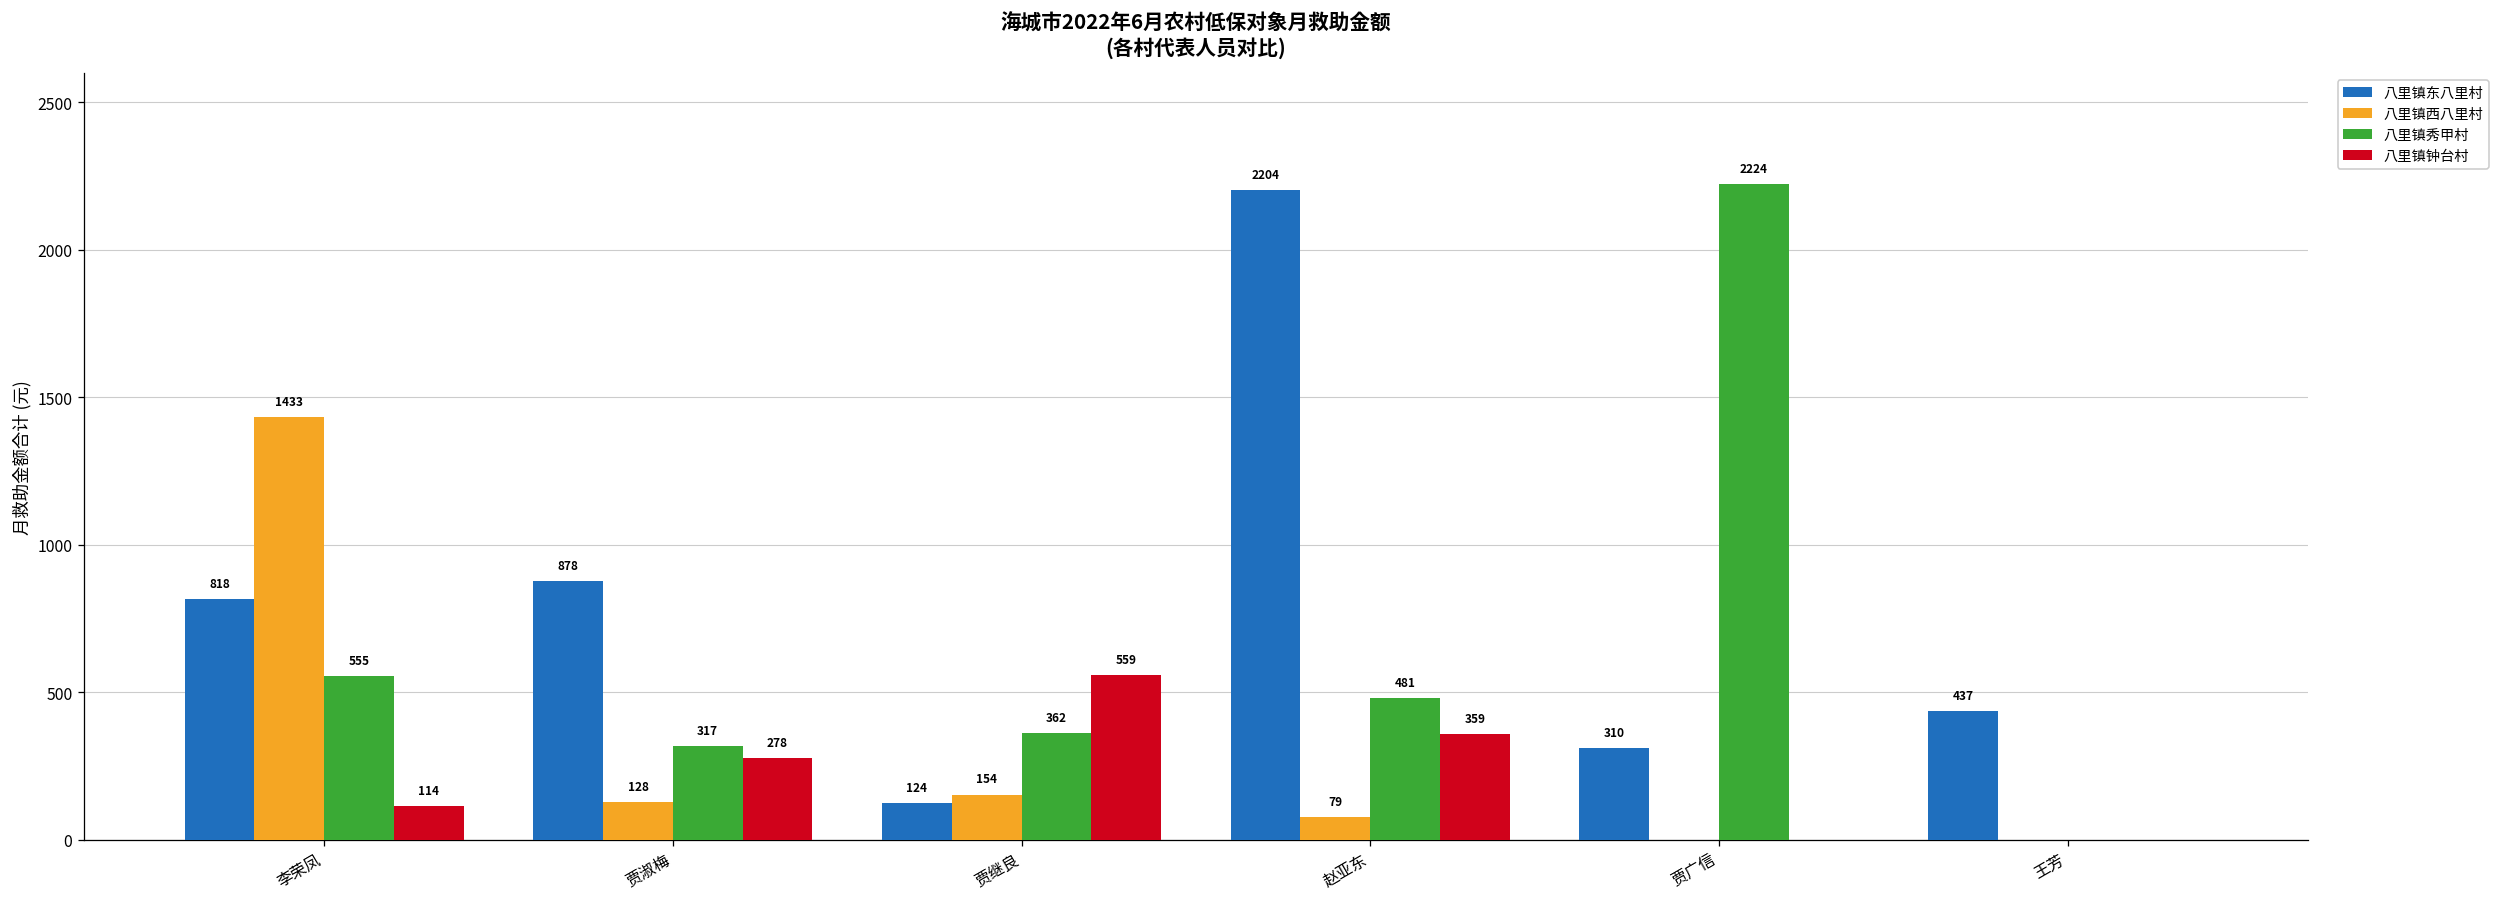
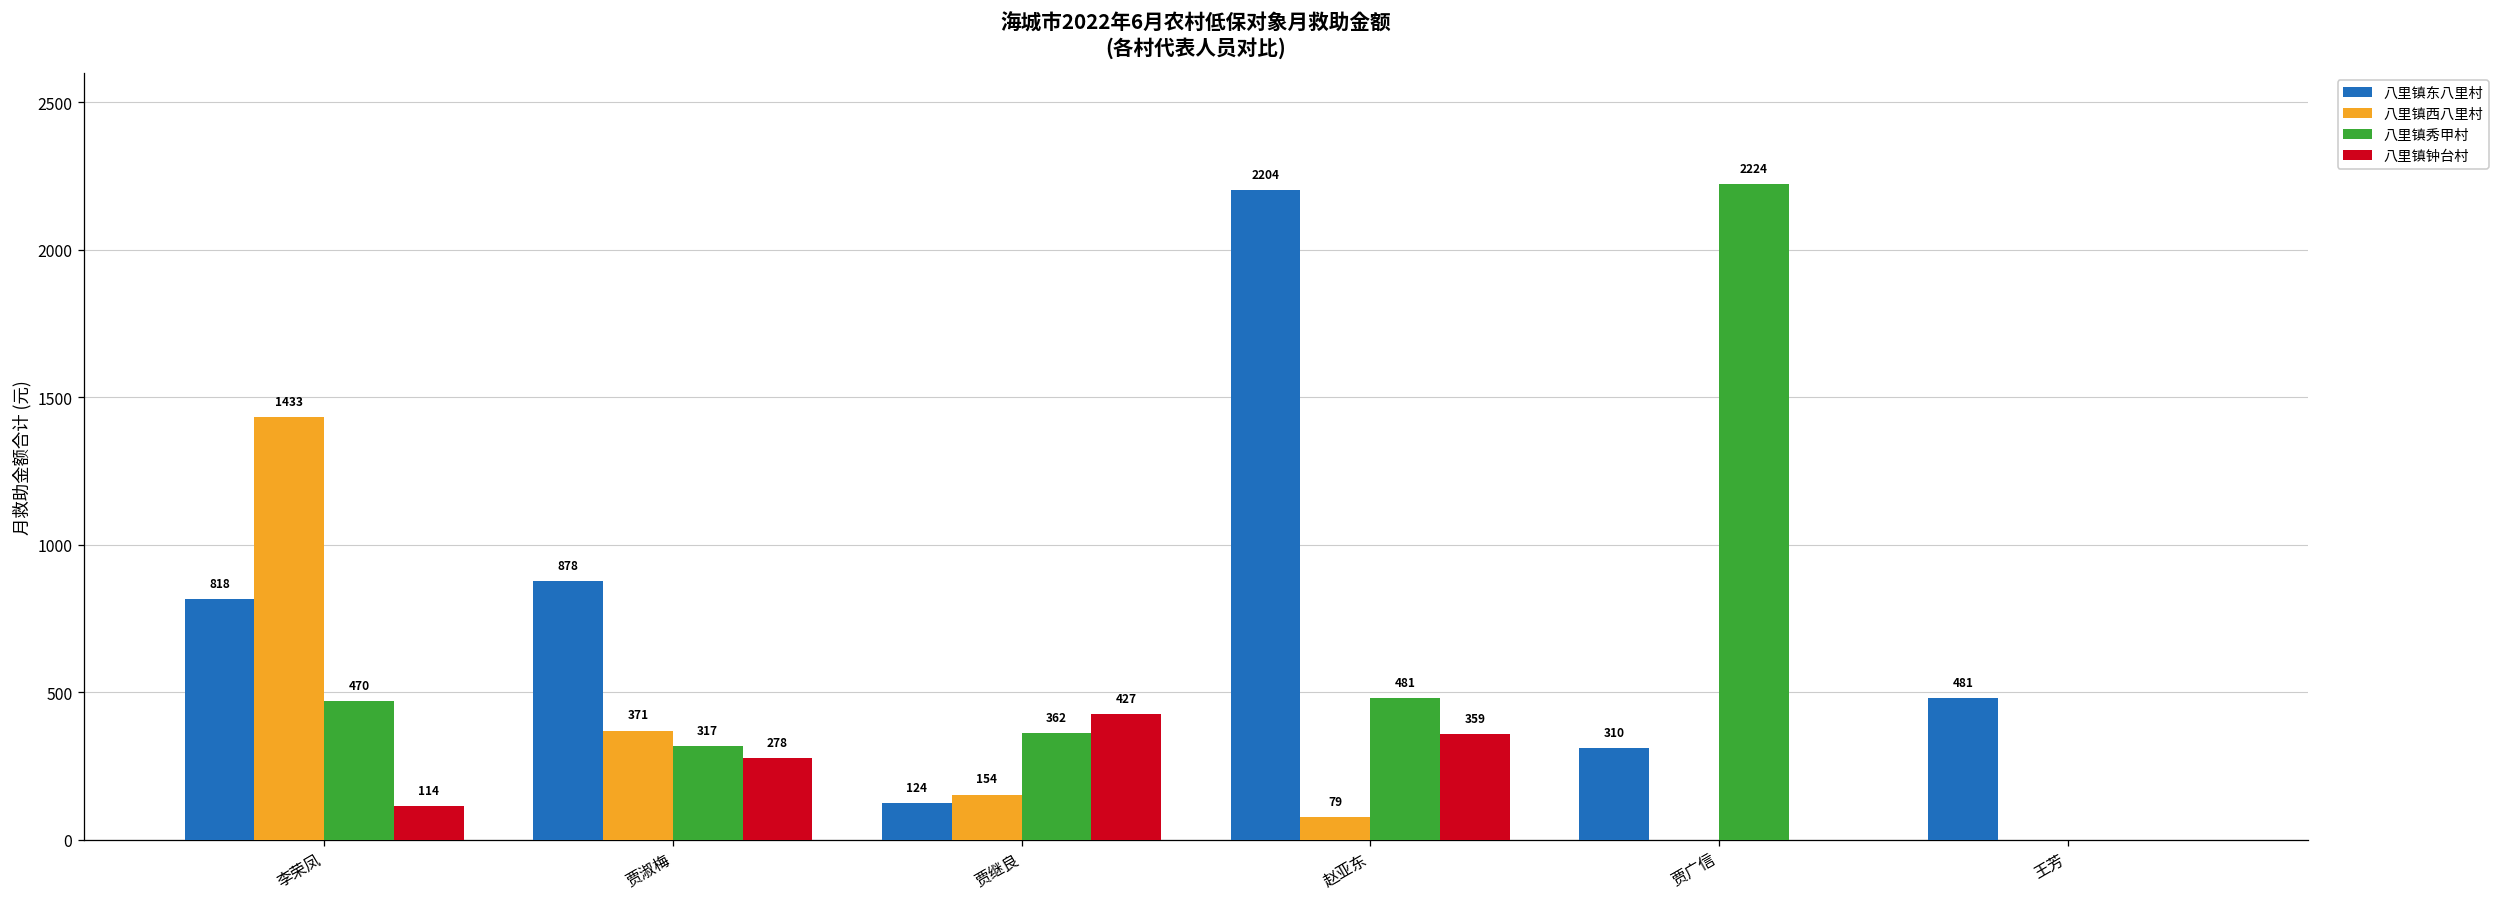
  {
    "八里镇东八里村": {
      "李荣凤": 818,
      "贾淑梅": 878,
      "贾继良": 124,
      "赵亚东": 2204,
      "贾广信": 310,
-     "王芳": 437
+     "王芳": 481
    },
    "八里镇西八里村": {
      "李荣凤": 1433,
-     "贾淑梅": 128,
+     "贾淑梅": 371,
      "贾继良": 154,
      "赵亚东": 79
    },
    "八里镇秀甲村": {
-     "李荣凤": 555,
+     "李荣凤": 470,
      "贾淑梅": 317,
      "贾继良": 362,
      "赵亚东": 481,
      "贾广信": 2224
    },
    "八里镇钟台村": {
      "李荣凤": 114,
      "贾淑梅": 278,
-     "贾继良": 559,
+     "贾继良": 427,
      "赵亚东": 359
    }
  }
